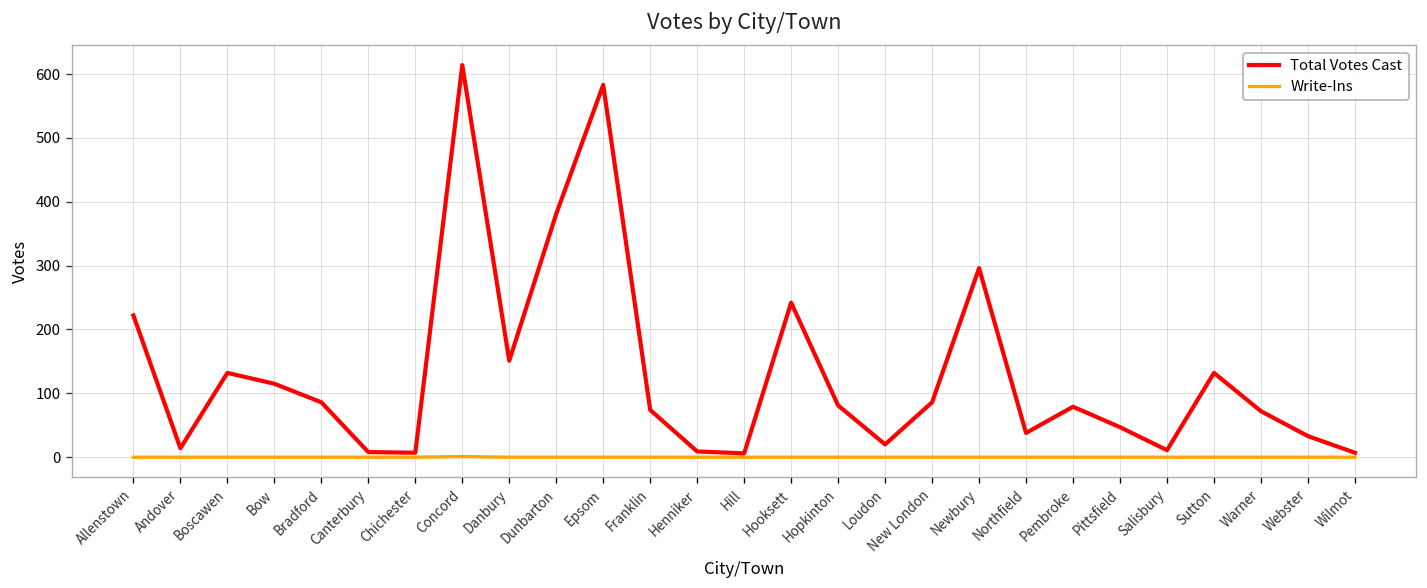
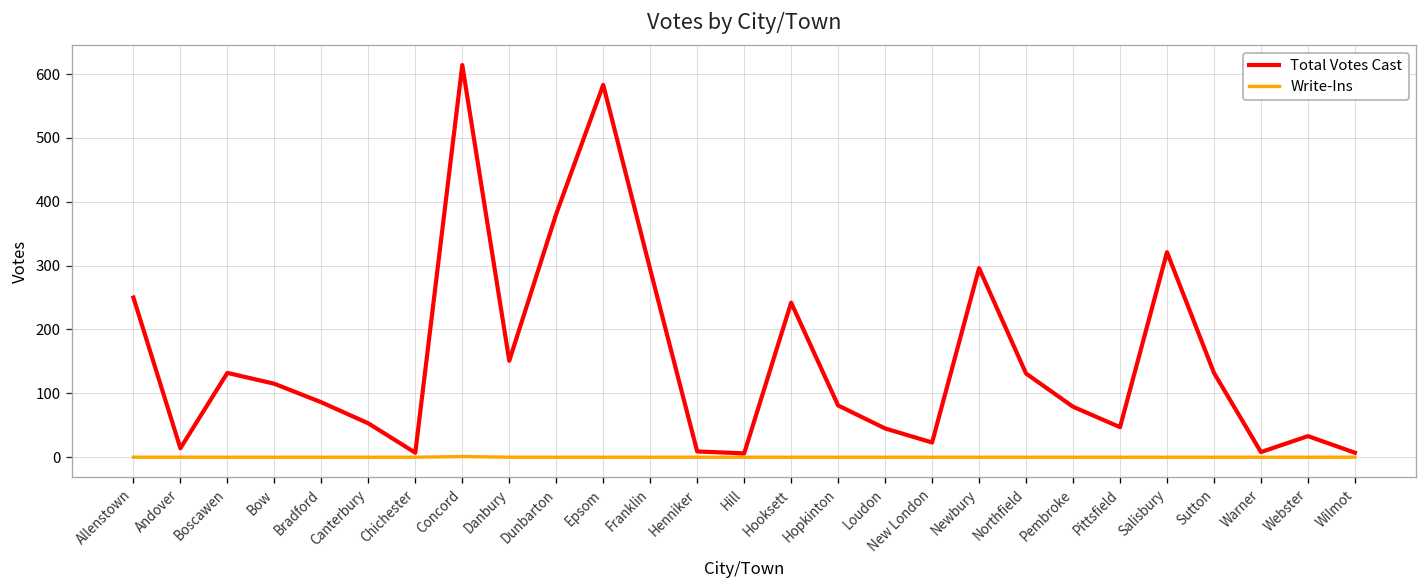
  {
    "Total Votes Cast": {
-     "Allenstown": 220,
+     "Allenstown": 250,
      "Andover": 10,
      "Boscawen": 130,
      "Bow": 120,
      "Bradford": 90,
-     "Canterbury": 10,
+     "Canterbury": 50,
      "Chichester": 10,
      "Concord": 610,
      "Danbury": 150,
      "Dunbarton": 380,
      "Epsom": 580,
-     "Franklin": 70,
+     "Franklin": 290,
      "Henniker": 10,
      "Hill": 10,
      "Hooksett": 240,
      "Hopkinton": 80,
-     "Loudon": 20,
-     "New London": 90,
+     "Loudon": 50,
+     "New London": 20,
      "Newbury": 300,
-     "Northfield": 40,
+     "Northfield": 130,
      "Pembroke": 80,
      "Pittsfield": 50,
-     "Salisbury": 10,
+     "Salisbury": 320,
      "Sutton": 130,
-     "Warner": 70,
+     "Warner": 10,
      "Webster": 30,
      "Wilmot": 10
    },
    "Write-Ins": {
      "Allenstown": 0,
      "Andover": 0,
      "Boscawen": 0,
      "Bow": 0,
      "Bradford": 0,
      "Canterbury": 0,
      "Chichester": 0,
      "Concord": 0,
      "Danbury": 0,
      "Dunbarton": 0,
      "Epsom": 0,
      "Franklin": 0,
      "Henniker": 0,
      "Hill": 0,
      "Hooksett": 0,
      "Hopkinton": 0,
      "Loudon": 0,
      "New London": 0,
      "Newbury": 0,
      "Northfield": 0,
      "Pembroke": 0,
      "Pittsfield": 0,
      "Salisbury": 0,
      "Sutton": 0,
      "Warner": 0,
      "Webster": 0,
      "Wilmot": 0
    }
  }
